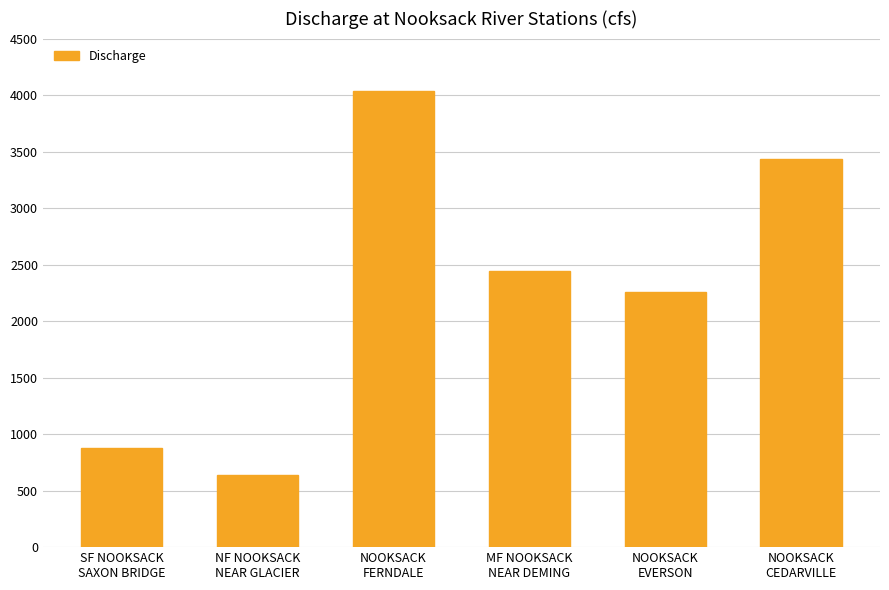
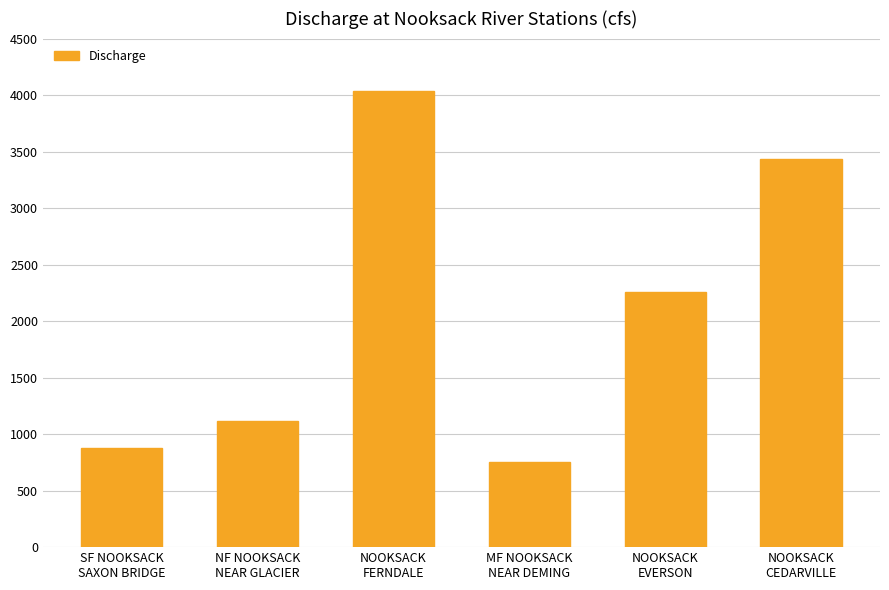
  {
    "SF NOOKSACK SAXON BRIDGE": 880,
-   "NF NOOKSACK NEAR GLACIER": 640,
+   "NF NOOKSACK NEAR GLACIER": 1120,
    "NOOKSACK FERNDALE": 4040,
-   "MF NOOKSACK NEAR DEMING": 2440,
+   "MF NOOKSACK NEAR DEMING": 760,
    "NOOKSACK EVERSON": 2260,
    "NOOKSACK CEDARVILLE": 3440
  }
